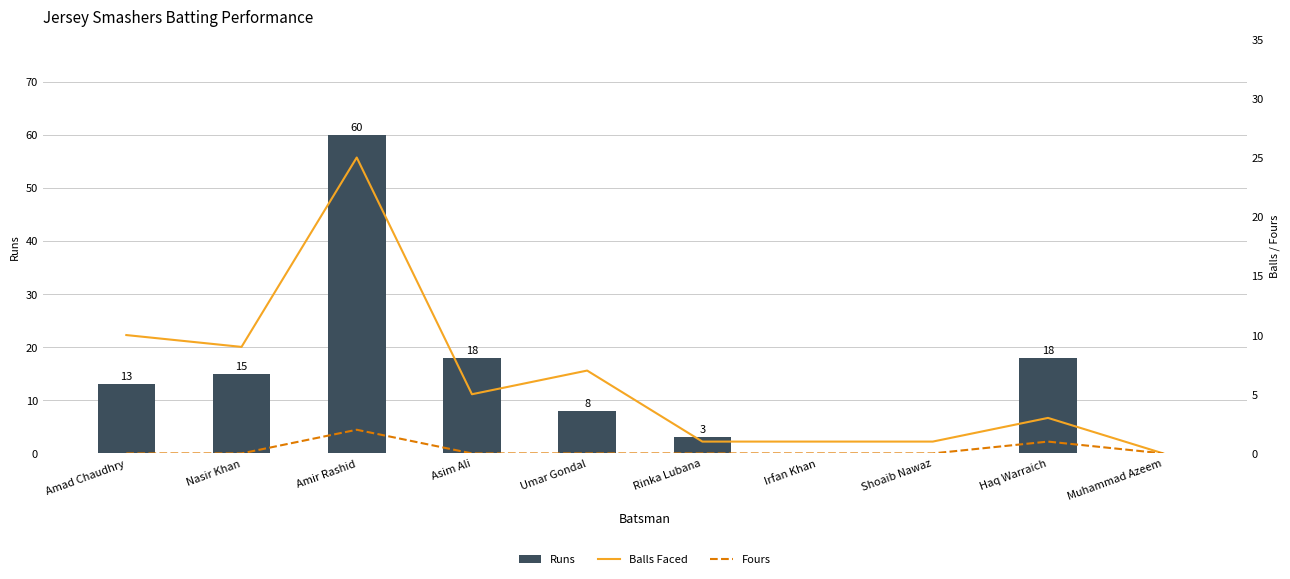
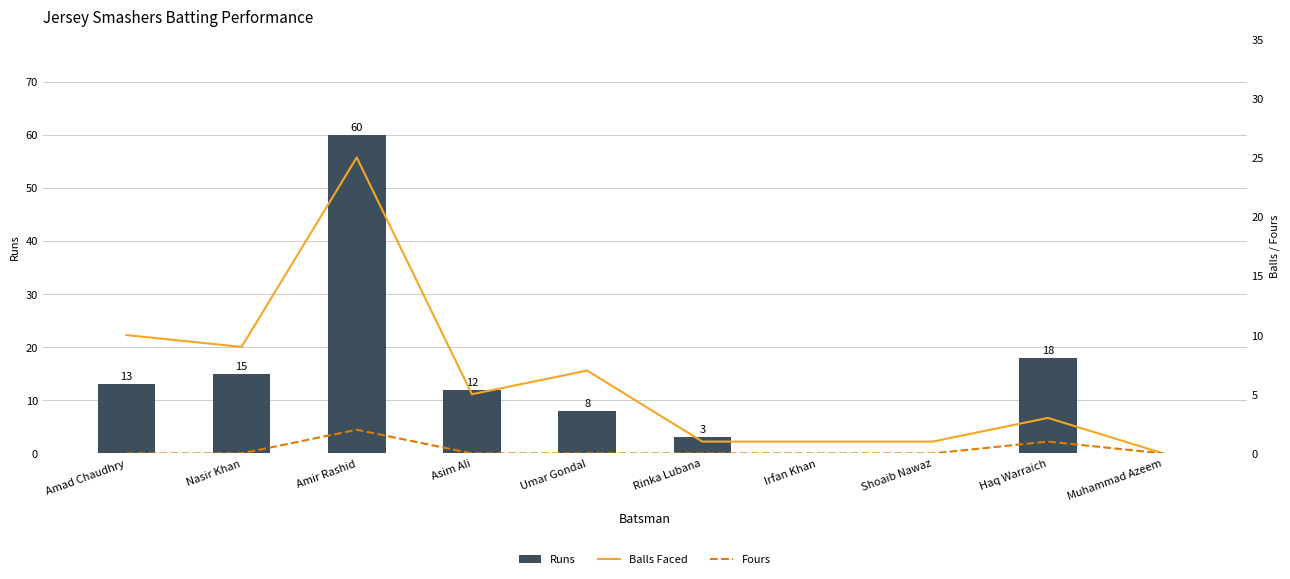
  {
    "Runs": {
      "Amad Chaudhry": 13,
      "Nasir Khan": 15,
      "Amir Rashid": 60,
-     "Asim Ali": 18,
+     "Asim Ali": 12,
      "Umar Gondal": 8,
      "Rinka Lubana": 3,
      "Haq Warraich": 18
    }
  }
